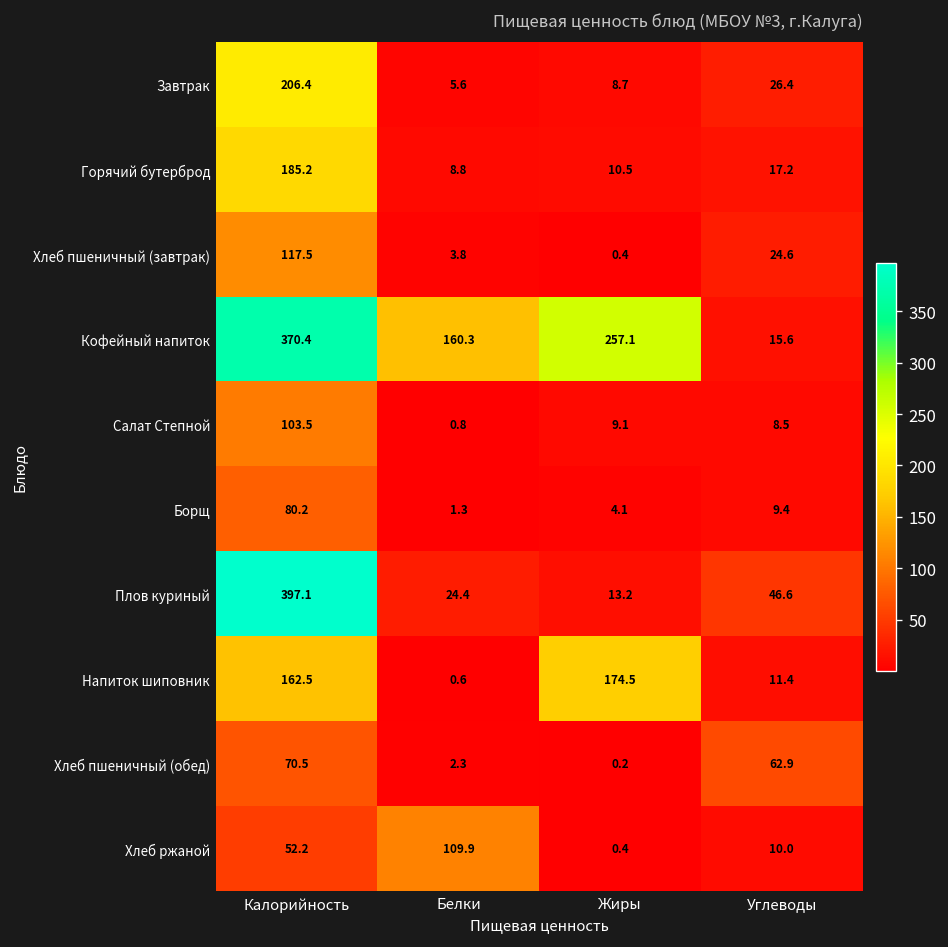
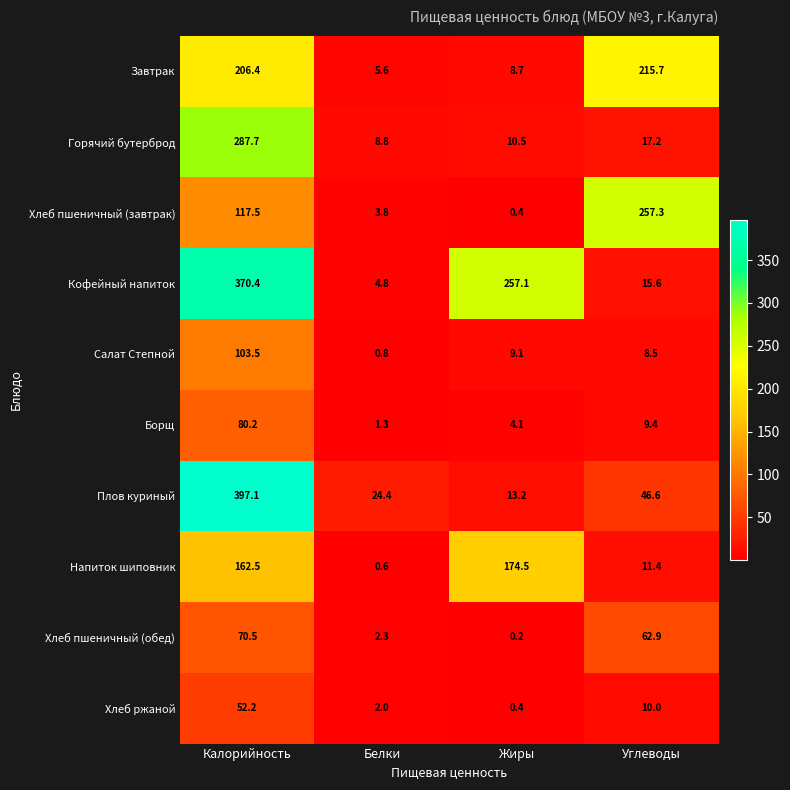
  {
    "Завтрак": {
      "Калорийность": 206.4,
      "Белки": 5.6,
      "Жиры": 8.7,
-     "Углеводы": 26.4
+     "Углеводы": 215.7
    },
    "Горячий бутерброд": {
-     "Калорийность": 185.2,
+     "Калорийность": 287.7,
      "Белки": 8.8,
      "Жиры": 10.5,
      "Углеводы": 17.2
    },
    "Хлеб пшеничный (завтрак)": {
      "Калорийность": 117.5,
      "Белки": 3.8,
      "Жиры": 0.4,
-     "Углеводы": 24.6
+     "Углеводы": 257.3
    },
    "Кофейный напиток": {
      "Калорийность": 370.4,
-     "Белки": 160.3,
+     "Белки": 4.8,
      "Жиры": 257.1,
      "Углеводы": 15.6
    },
    "Салат Степной": {
      "Калорийность": 103.5,
      "Белки": 0.8,
      "Жиры": 9.1,
      "Углеводы": 8.5
    },
    "Борщ": {
      "Калорийность": 80.2,
      "Белки": 1.3,
      "Жиры": 4.1,
      "Углеводы": 9.4
    },
    "Плов куриный": {
      "Калорийность": 397.1,
      "Белки": 24.4,
      "Жиры": 13.2,
      "Углеводы": 46.6
    },
    "Напиток шиповник": {
      "Калорийность": 162.5,
      "Белки": 0.6,
      "Жиры": 174.5,
      "Углеводы": 11.4
    },
    "Хлеб пшеничный (обед)": {
      "Калорийность": 70.5,
      "Белки": 2.3,
      "Жиры": 0.2,
      "Углеводы": 62.9
    },
    "Хлеб ржаной": {
      "Калорийность": 52.2,
-     "Белки": 109.9,
+     "Белки": 2.0,
      "Жиры": 0.4,
      "Углеводы": 10.0
    }
  }
